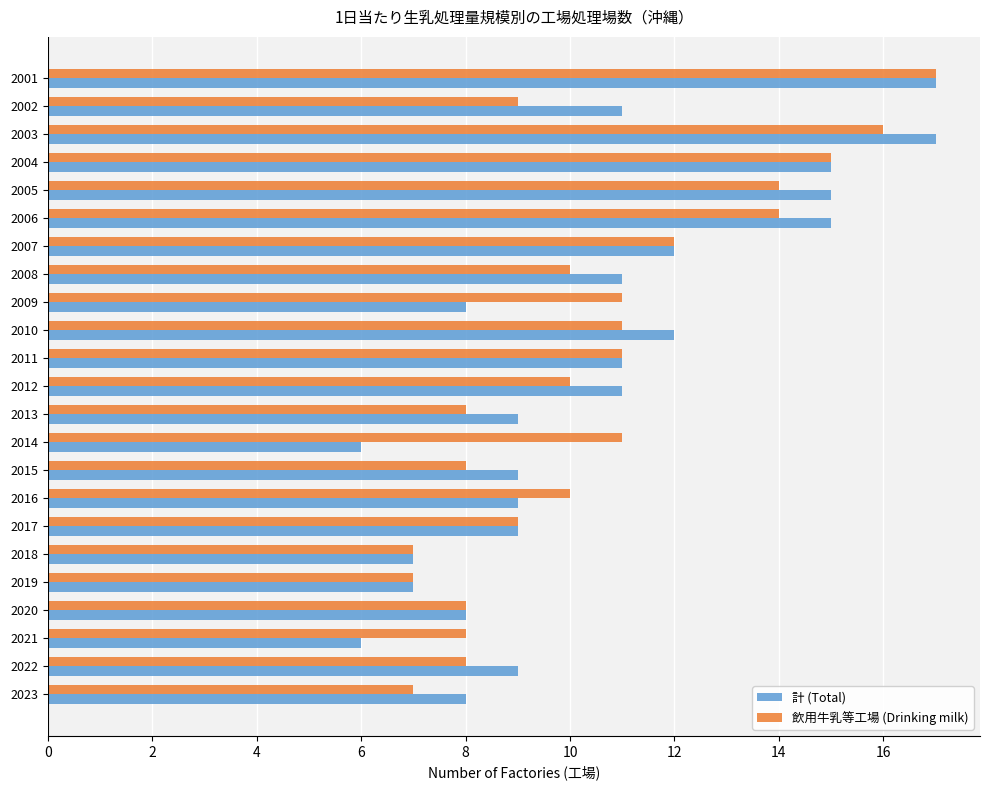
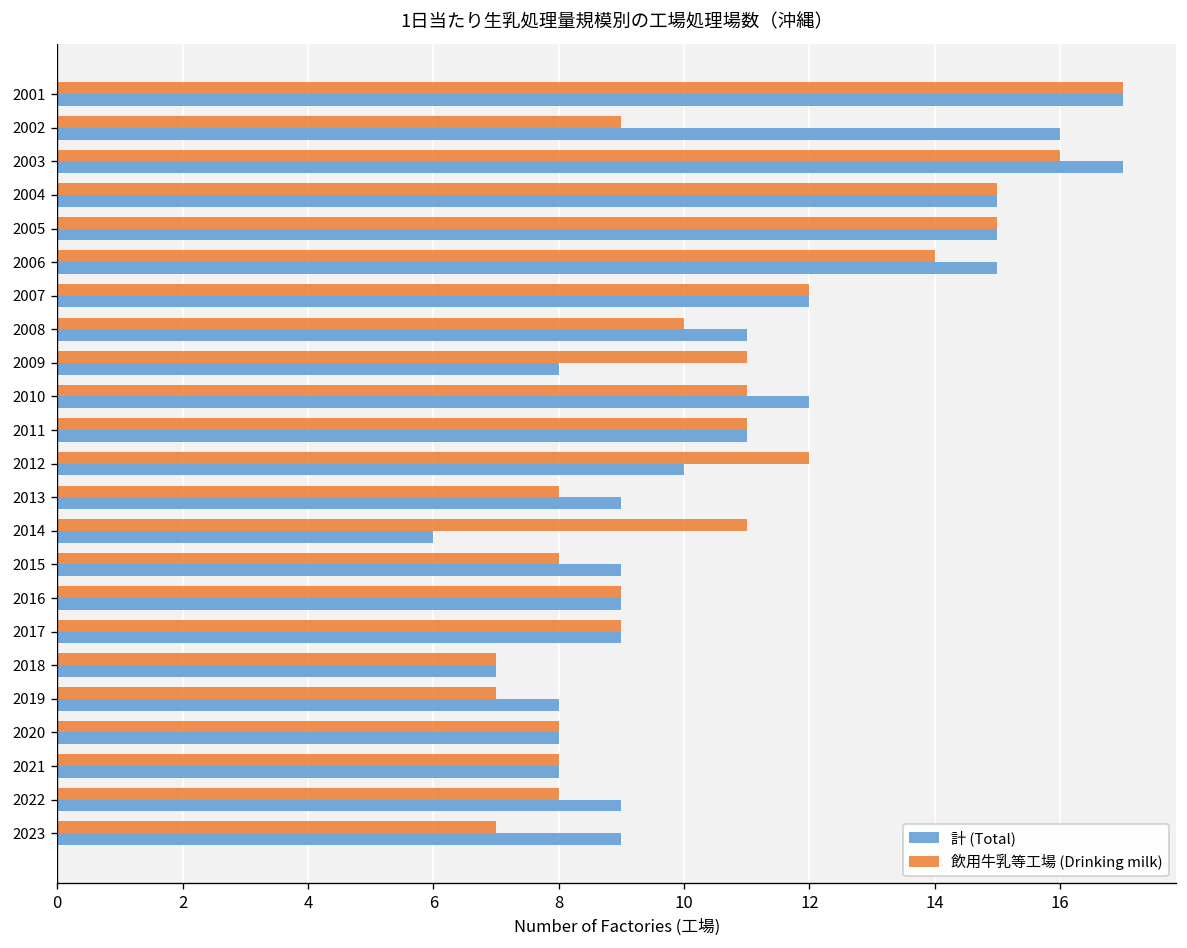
  {
    "計 (Total)": {
      "2001": 17,
-     "2002": 11,
+     "2002": 16,
      "2003": 17,
      "2004": 15,
      "2005": 15,
      "2006": 15,
      "2007": 12,
      "2008": 11,
      "2009": 8,
      "2010": 12,
      "2011": 11,
-     "2012": 11,
+     "2012": 10,
      "2013": 9,
      "2014": 6,
      "2015": 9,
      "2016": 9,
      "2017": 9,
      "2018": 7,
-     "2019": 7,
+     "2019": 8,
      "2020": 8,
-     "2021": 6,
+     "2021": 8,
      "2022": 9,
-     "2023": 8
+     "2023": 9
    },
    "飲用牛乳等工場 (Drinking milk)": {
      "2001": 17,
      "2002": 9,
      "2003": 16,
      "2004": 15,
-     "2005": 14,
+     "2005": 15,
      "2006": 14,
      "2007": 12,
      "2008": 10,
      "2009": 11,
      "2010": 11,
      "2011": 11,
-     "2012": 10,
+     "2012": 12,
      "2013": 8,
      "2014": 11,
      "2015": 8,
-     "2016": 10,
+     "2016": 9,
      "2017": 9,
      "2018": 7,
      "2019": 7,
      "2020": 8,
      "2021": 8,
      "2022": 8,
      "2023": 7
    }
  }
